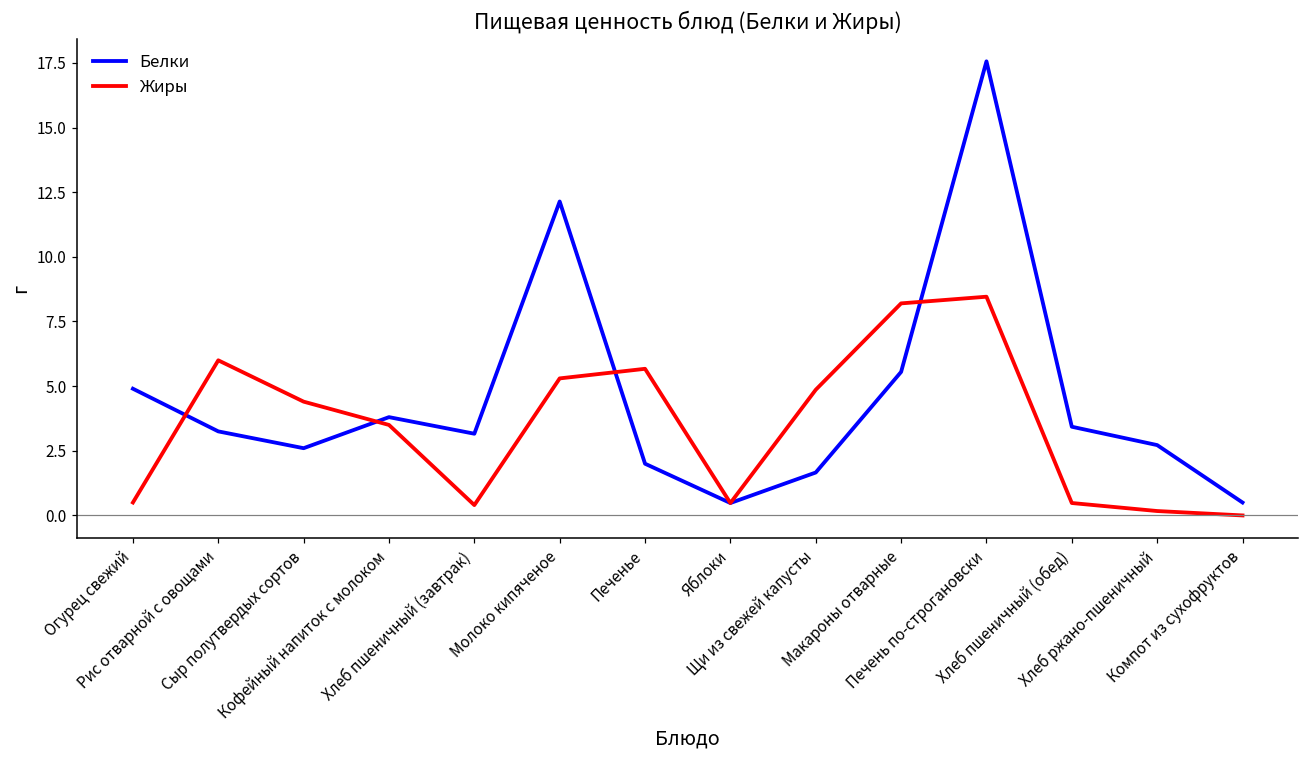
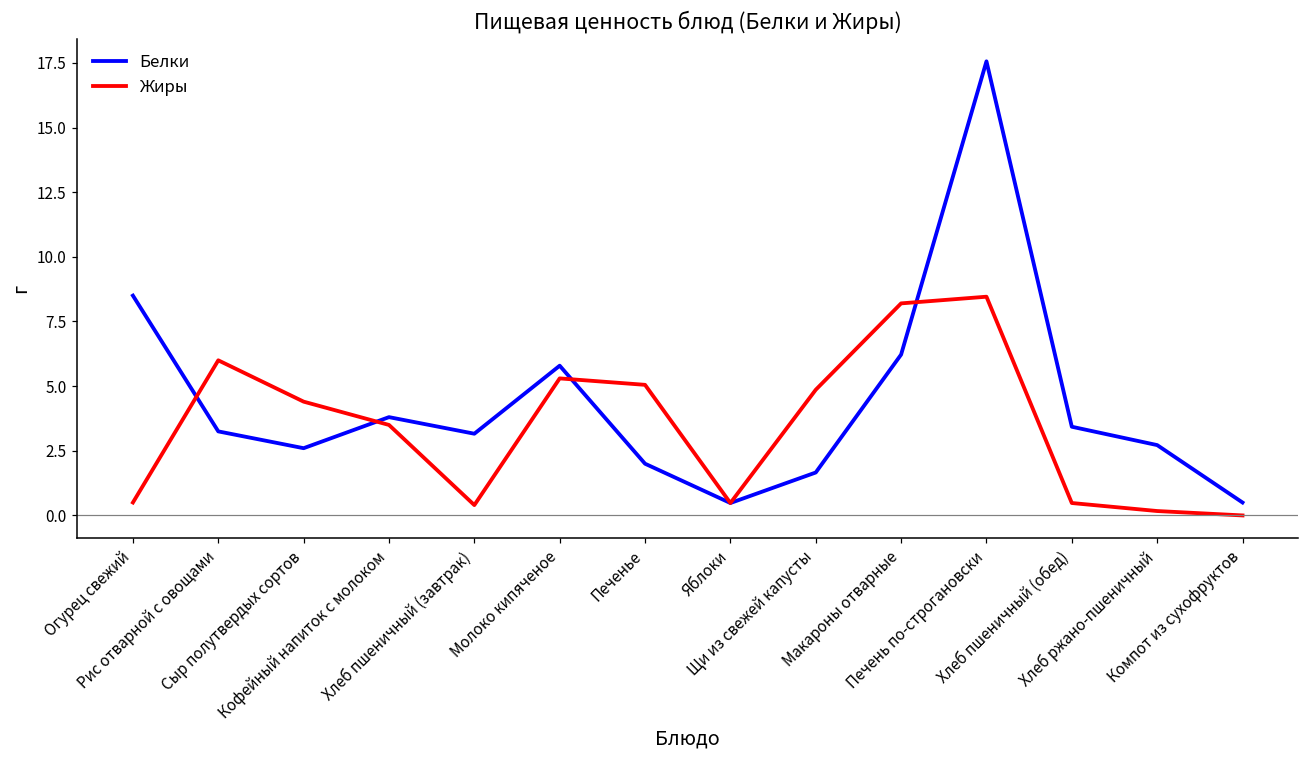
  {
    "Белки": {
-     "Огурец свежий": 4.9,
+     "Огурец свежий": 8.5,
      "Рис отварной с овощами": 3.3,
      "Сыр полутвердых сортов": 2.6,
      "Кофейный напиток с молоком": 3.8,
      "Хлеб пшеничный (завтрак)": 3.2,
-     "Молоко кипяченое": 12.1,
+     "Молоко кипяченое": 5.8,
      "Печенье": 2.0,
      "Щи из свежей капусты": 1.7,
-     "Макароны отварные": 5.6,
+     "Макароны отварные": 6.2,
      "Печень по-строгановски": 17.6,
      "Хлеб пшеничный (обед)": 3.4,
      "Хлеб ржано-пшеничный": 2.7,
      "Компот из сухофруктов": 0.5
    },
    "Жиры": {
      "Огурец свежий": 0.5,
      "Рис отварной с овощами": 6.0,
      "Сыр полутвердых сортов": 4.4,
      "Кофейный напиток с молоком": 3.5,
      "Хлеб пшеничный (завтрак)": 0.4,
      "Молоко кипяченое": 5.3,
-     "Печенье": 5.7,
+     "Печенье": 5.1,
      "Щи из свежей капусты": 4.9,
      "Макароны отварные": 8.2,
      "Печень по-строгановски": 8.5,
      "Хлеб пшеничный (обед)": 0.5,
      "Хлеб ржано-пшеничный": 0.2,
      "Компот из сухофруктов": 0.0
    }
  }
